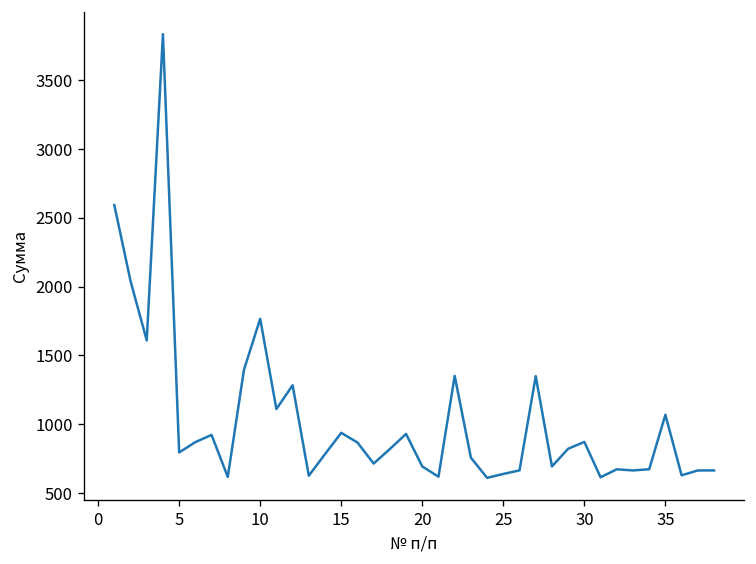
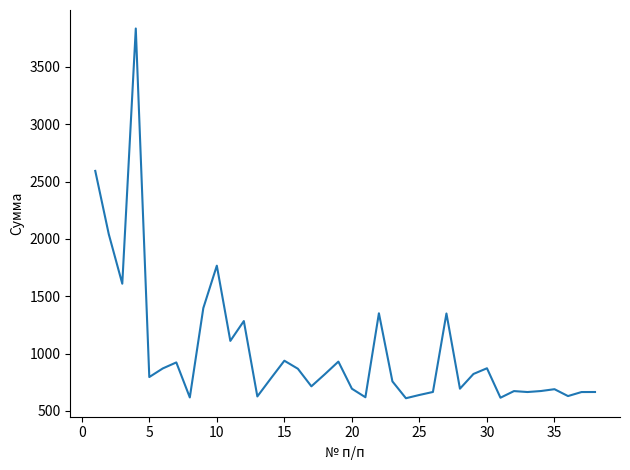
  {
    "5": 790,
    "10": 1770,
    "15": 940,
    "20": 690,
    "25": 640,
    "30": 870,
-   "35": 1070
+   "35": 690
  }
